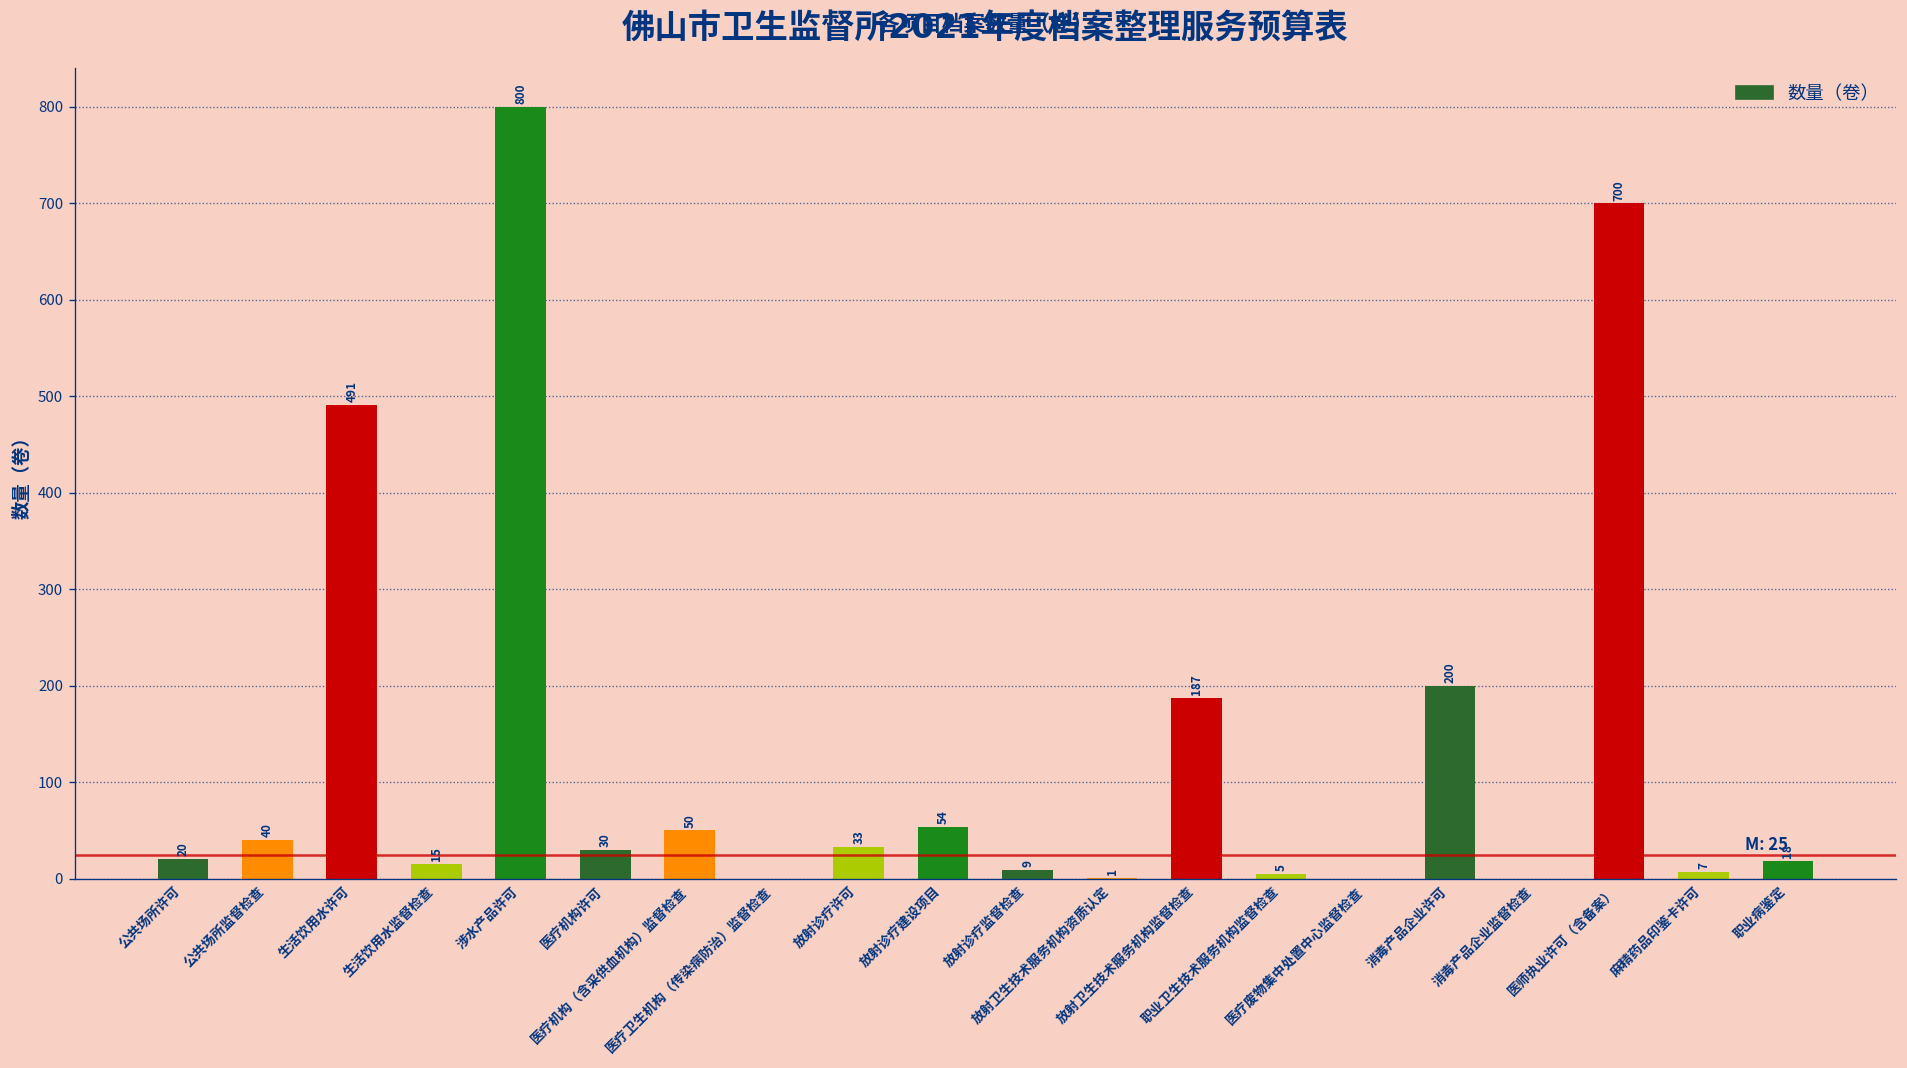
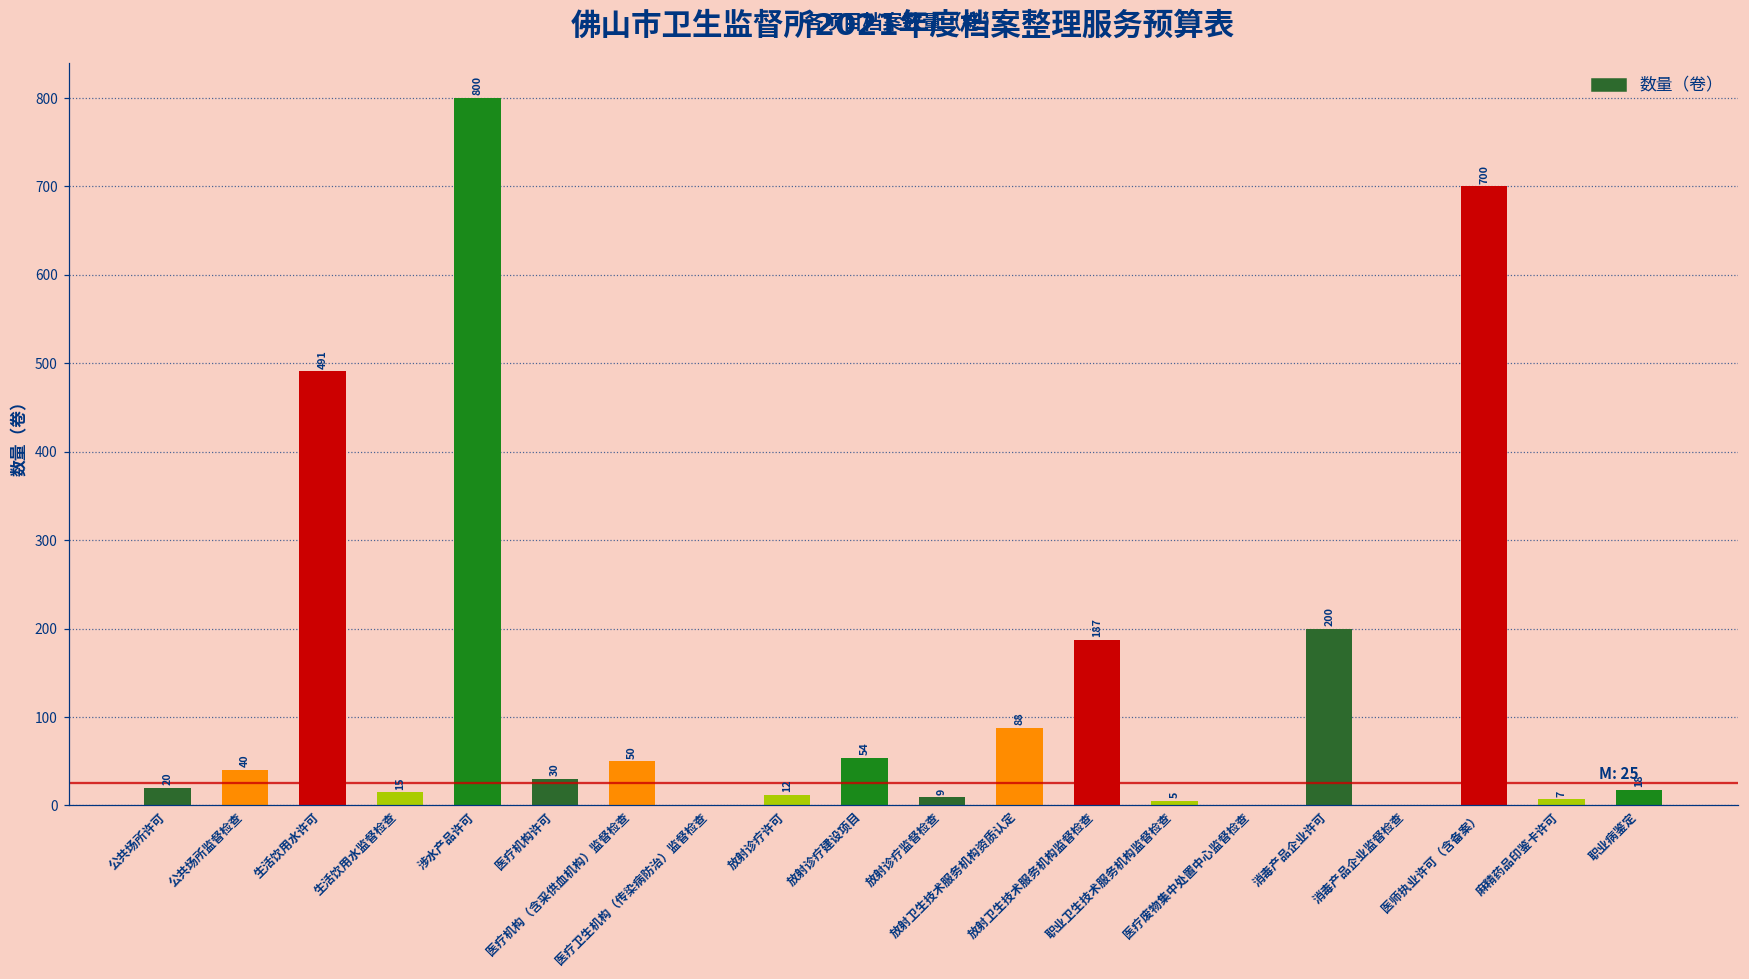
  {
    "公共场所许可": 20,
    "公共场所监督检查": 40,
    "生活饮用水许可": 491,
    "生活饮用水监督检查": 15,
    "涉水产品许可": 800,
    "医疗机构许可": 30,
    "医疗机构（含采供血机构）监督检查": 50,
-   "放射诊疗许可": 33,
+   "放射诊疗许可": 12,
    "放射诊疗建设项目": 54,
    "放射诊疗监督检查": 9,
-   "放射卫生技术服务机构资质认定": 1,
+   "放射卫生技术服务机构资质认定": 88,
    "放射卫生技术服务机构监督检查": 187,
    "职业卫生技术服务机构监督检查": 5,
    "消毒产品企业许可": 200,
    "医师执业许可（含备案）": 700,
    "麻精药品印鉴卡许可": 7
  }
